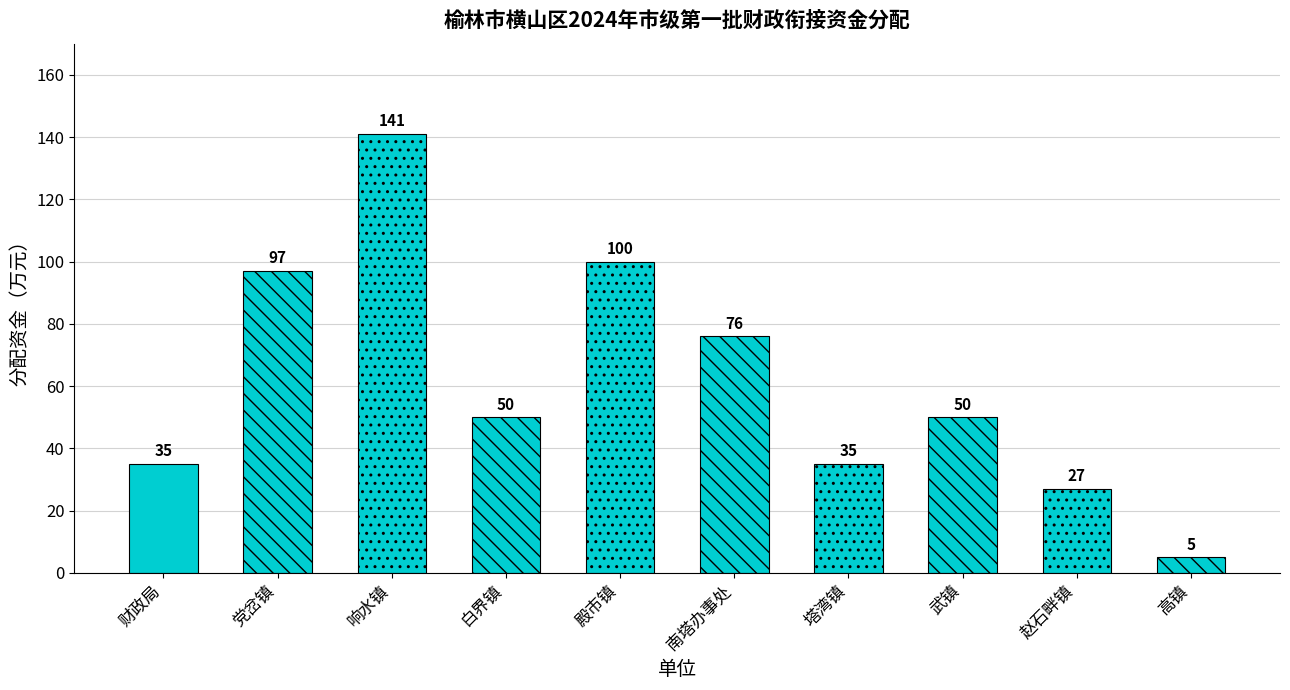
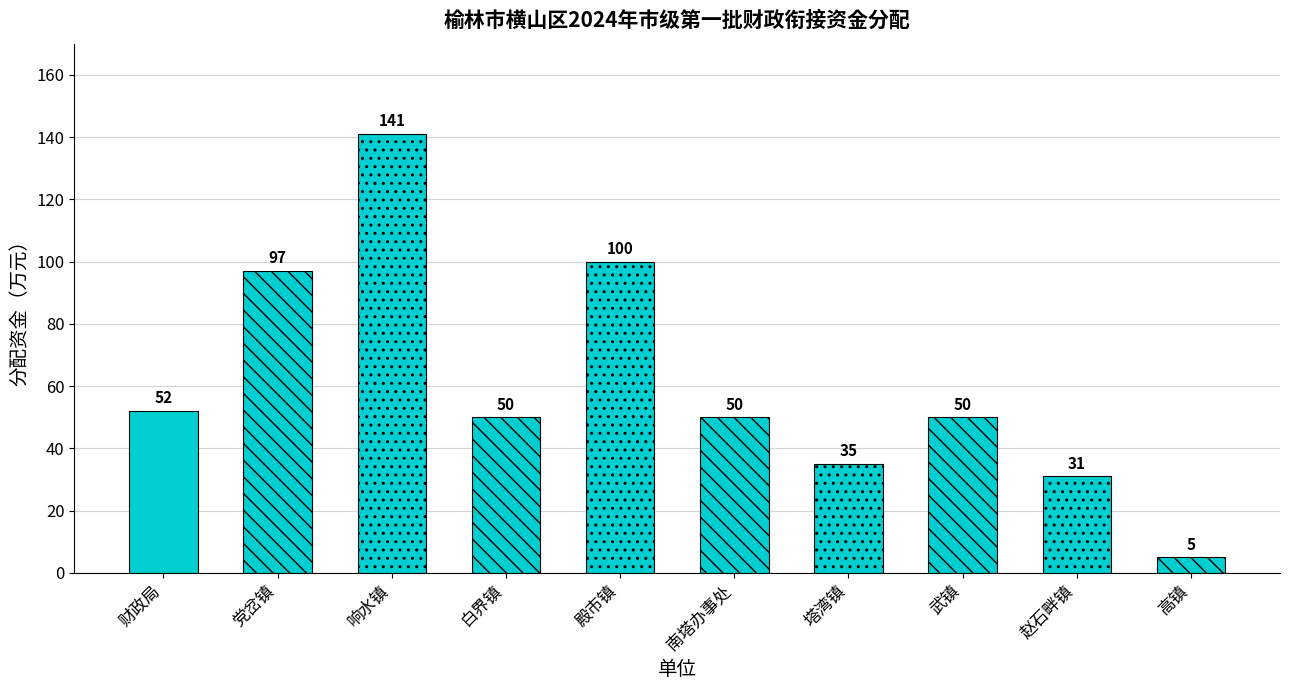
  {
-   "财政局": 35,
+   "财政局": 52,
    "党岔镇": 97,
    "响水镇": 141,
    "白界镇": 50,
    "殿市镇": 100,
-   "南塔办事处": 76,
+   "南塔办事处": 50,
    "塔湾镇": 35,
    "武镇": 50,
-   "赵石畔镇": 27,
+   "赵石畔镇": 31,
    "高镇": 5
  }
